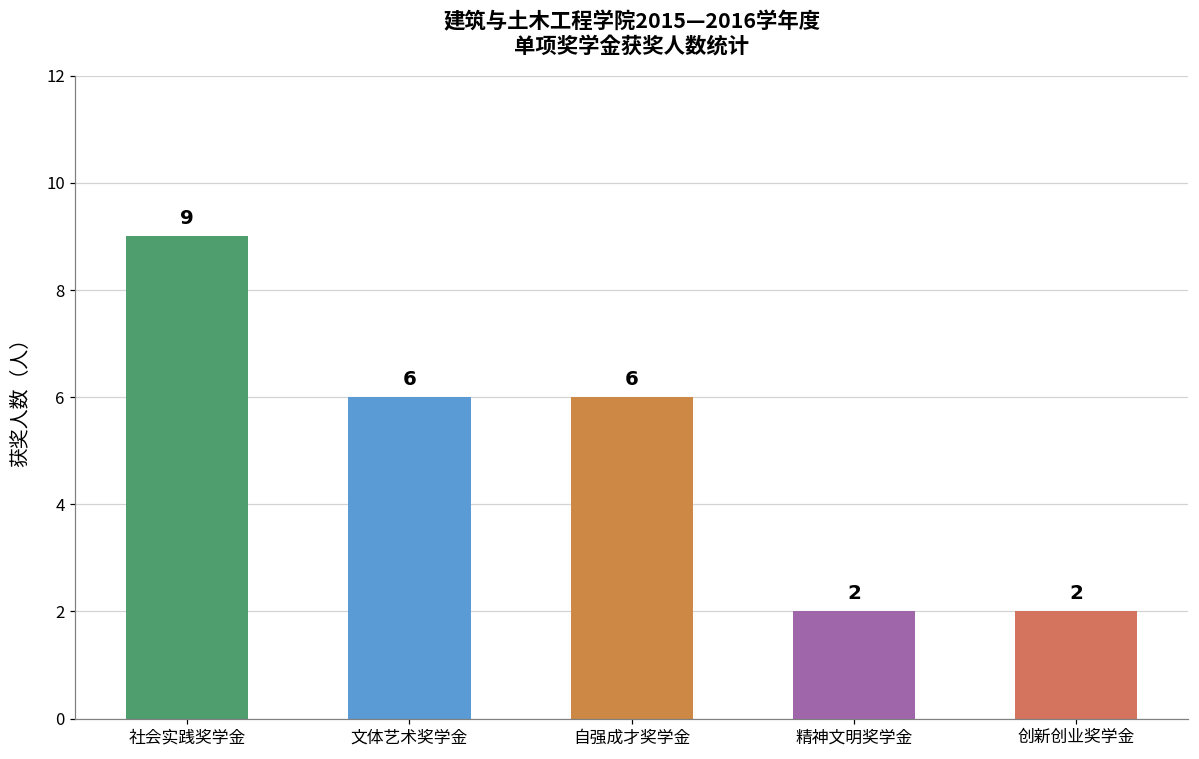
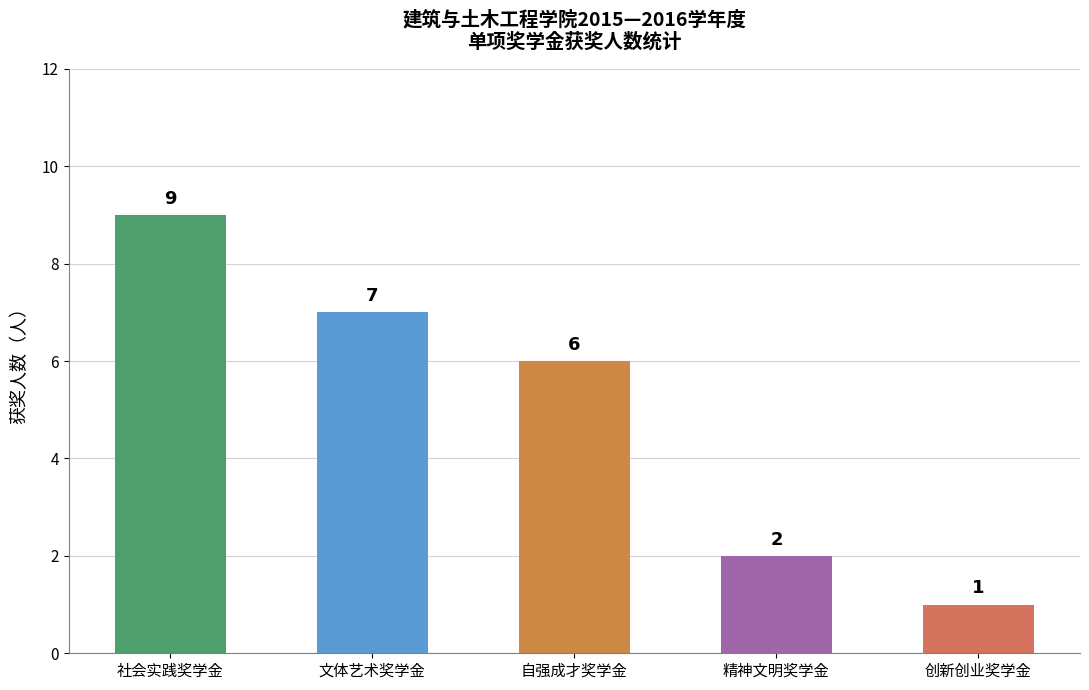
  {
    "社会实践奖学金": 9,
-   "文体艺术奖学金": 6,
+   "文体艺术奖学金": 7,
    "自强成才奖学金": 6,
    "精神文明奖学金": 2,
-   "创新创业奖学金": 2
+   "创新创业奖学金": 1
  }
